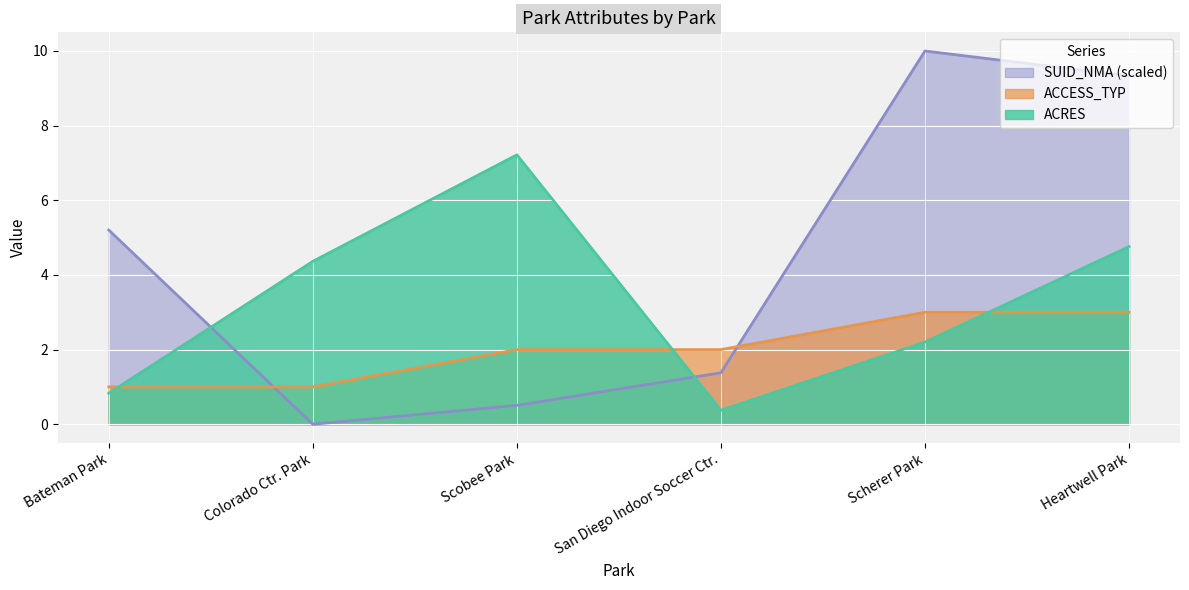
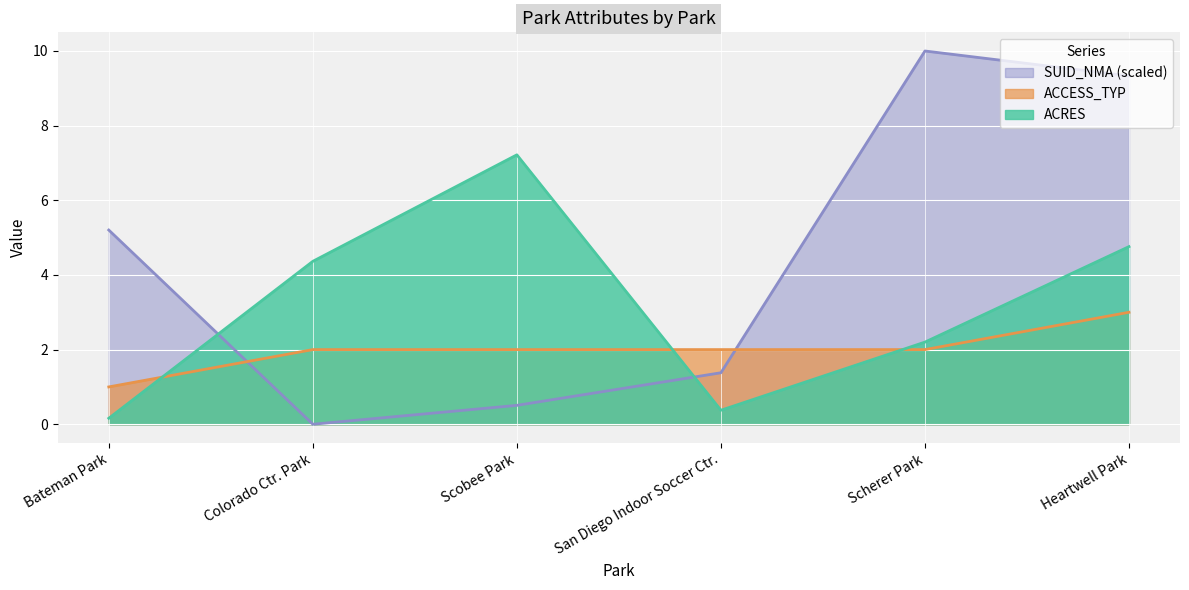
  {
    "SUID_NMA (scaled)": {
      "Bateman Park": 5.2,
      "Colorado Ctr. Park": 0.0,
      "Scobee Park": 0.5,
      "San Diego Indoor Soccer Ctr.": 1.4,
      "Scherer Park": 10.0
    },
    "ACCESS_TYP": {
      "Bateman Park": 1,
-     "Colorado Ctr. Park": 1,
+     "Colorado Ctr. Park": 2,
      "Scobee Park": 2,
      "San Diego Indoor Soccer Ctr.": 2,
-     "Scherer Park": 3,
+     "Scherer Park": 2,
      "Heartwell Park": 3
    },
    "ACRES": {
-     "Bateman Park": 0.8,
+     "Bateman Park": 0.2,
      "Colorado Ctr. Park": 4.4,
      "Scobee Park": 7.2,
      "San Diego Indoor Soccer Ctr.": 0.4,
      "Scherer Park": 2.2,
      "Heartwell Park": 4.8
    }
  }
